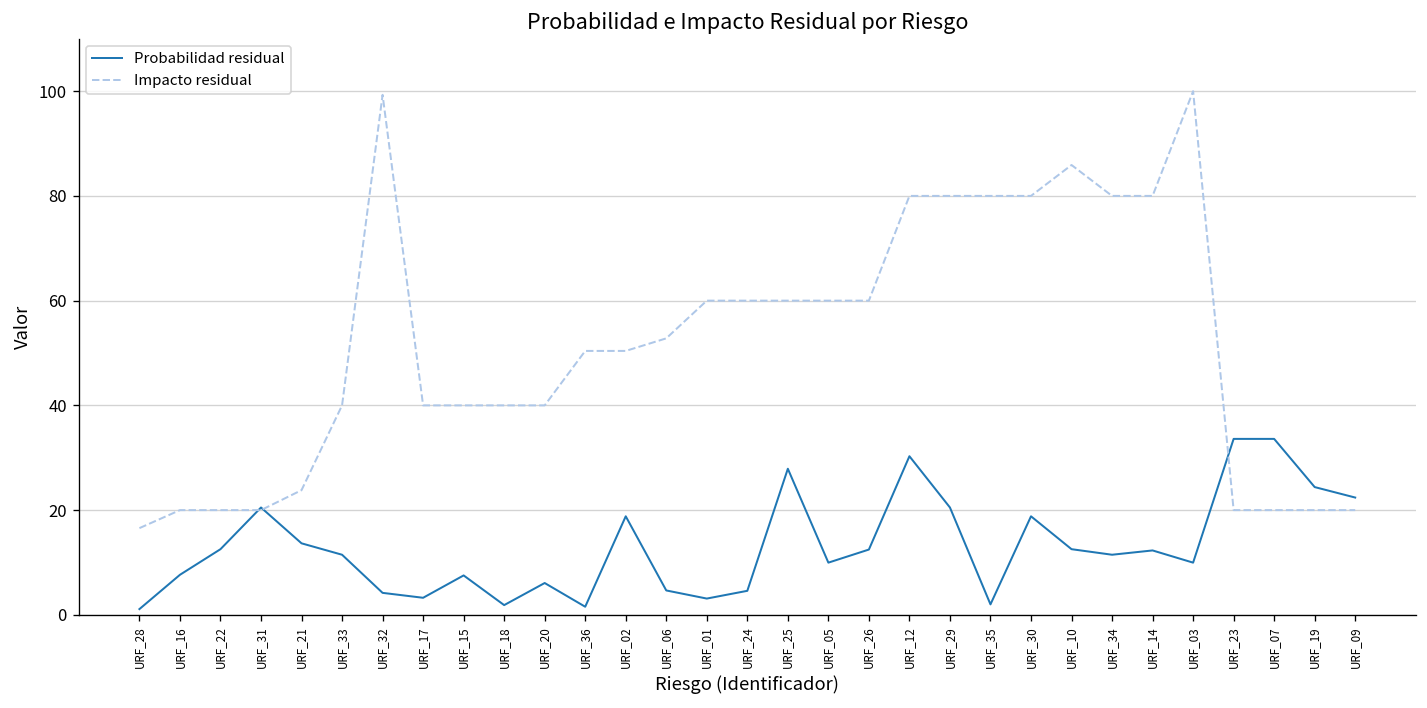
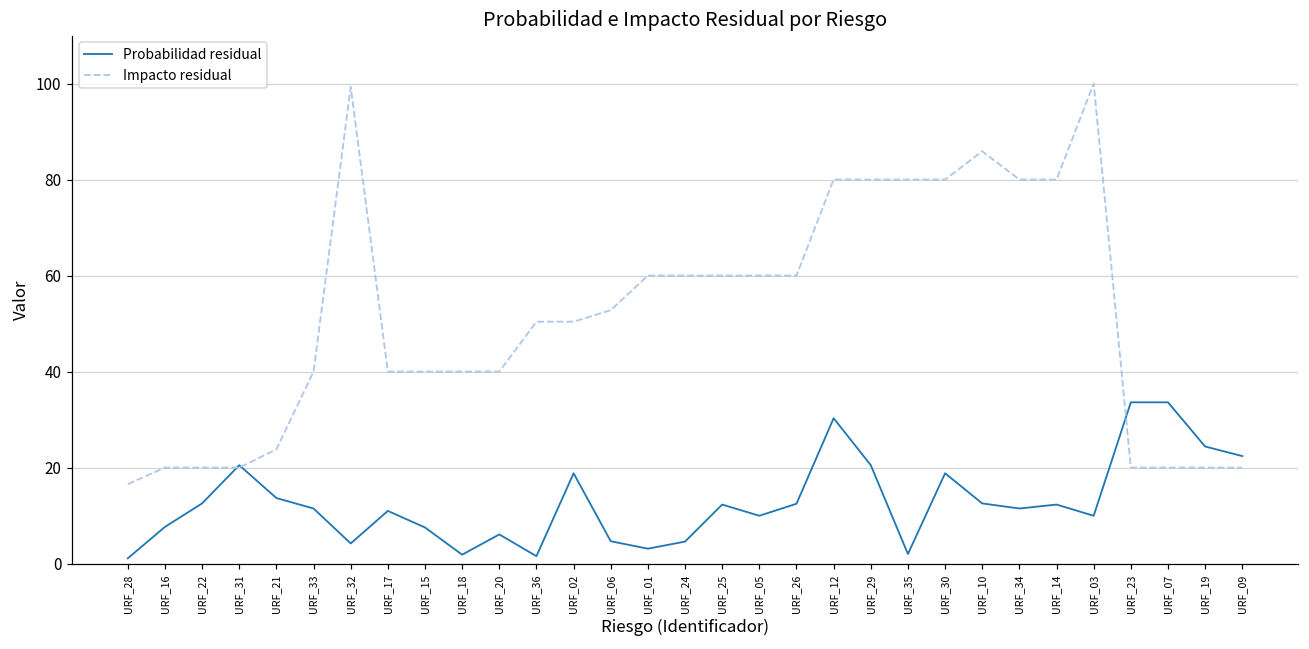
  {
    "Probabilidad residual": {
      "URF_28": 1,
      "URF_16": 8,
      "URF_22": 13,
      "URF_21": 14,
      "URF_33": 11,
      "URF_32": 4,
-     "URF_17": 3,
+     "URF_17": 11,
      "URF_15": 8,
      "URF_18": 2,
      "URF_20": 6,
      "URF_36": 2,
      "URF_02": 19,
      "URF_06": 5,
      "URF_01": 3,
      "URF_24": 5,
-     "URF_25": 28,
+     "URF_25": 12,
      "URF_05": 10,
      "URF_26": 12,
      "URF_12": 30,
      "URF_29": 21,
      "URF_35": 2,
      "URF_30": 19,
      "URF_10": 13,
      "URF_34": 11,
      "URF_14": 12,
      "URF_03": 10,
      "URF_23": 34,
      "URF_07": 34,
      "URF_19": 24,
      "URF_09": 22
    },
    "Impacto residual": {
      "URF_28": 17,
      "URF_16": 20,
      "URF_22": 20,
      "URF_21": 24,
      "URF_33": 40,
      "URF_32": 99,
      "URF_17": 40,
      "URF_15": 40,
      "URF_18": 40,
      "URF_20": 40,
      "URF_36": 50,
      "URF_02": 50,
      "URF_06": 53,
      "URF_01": 60,
      "URF_24": 60,
      "URF_25": 60,
      "URF_05": 60,
      "URF_26": 60,
      "URF_12": 80,
      "URF_29": 80,
      "URF_35": 80,
      "URF_30": 80,
      "URF_10": 86,
      "URF_34": 80,
      "URF_14": 80,
      "URF_03": 100,
      "URF_23": 20,
      "URF_07": 20,
      "URF_19": 20,
      "URF_09": 20
    }
  }
